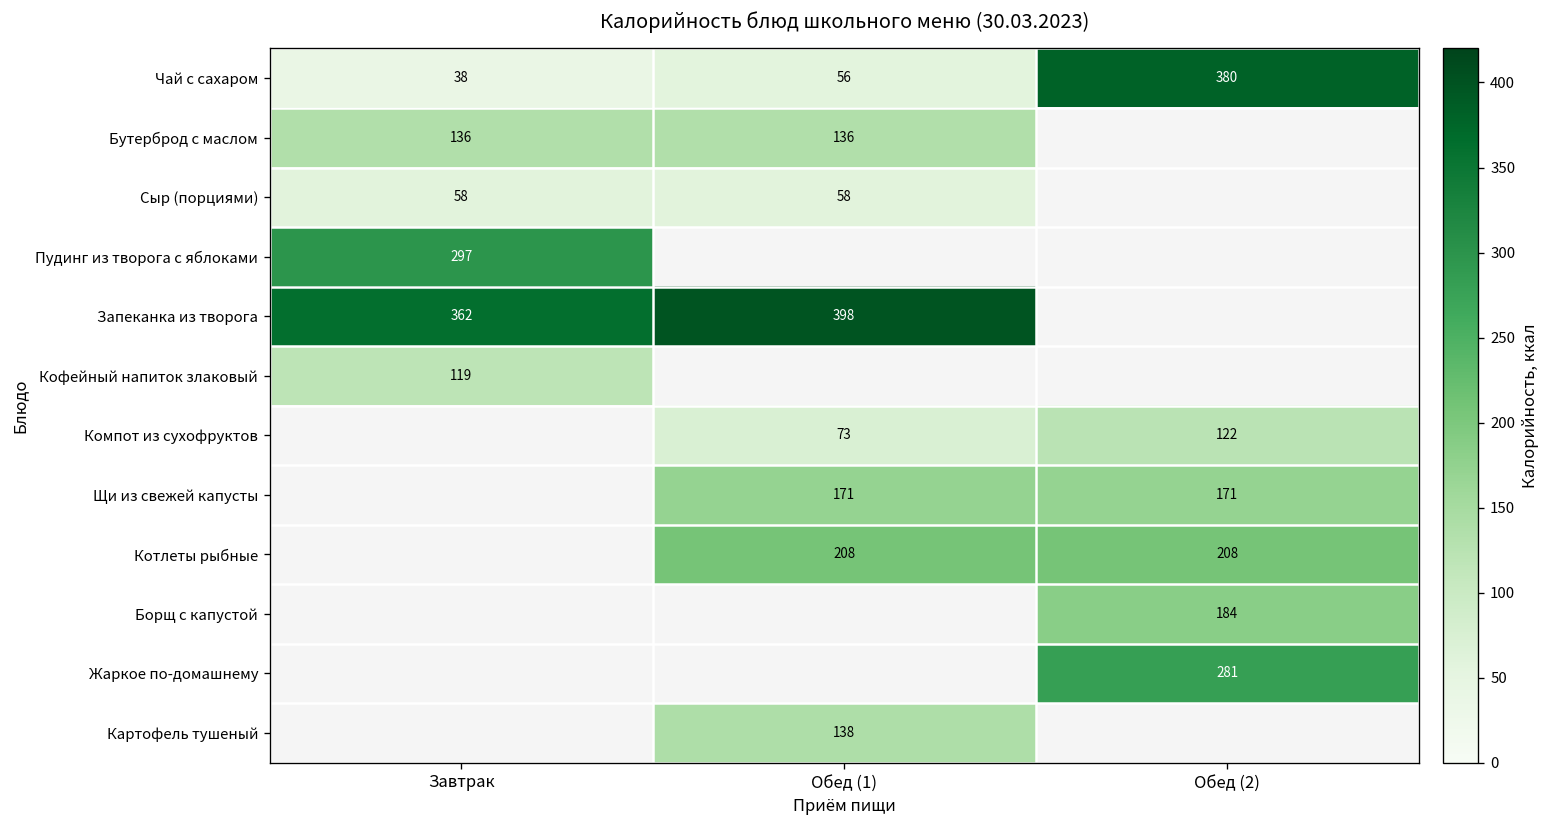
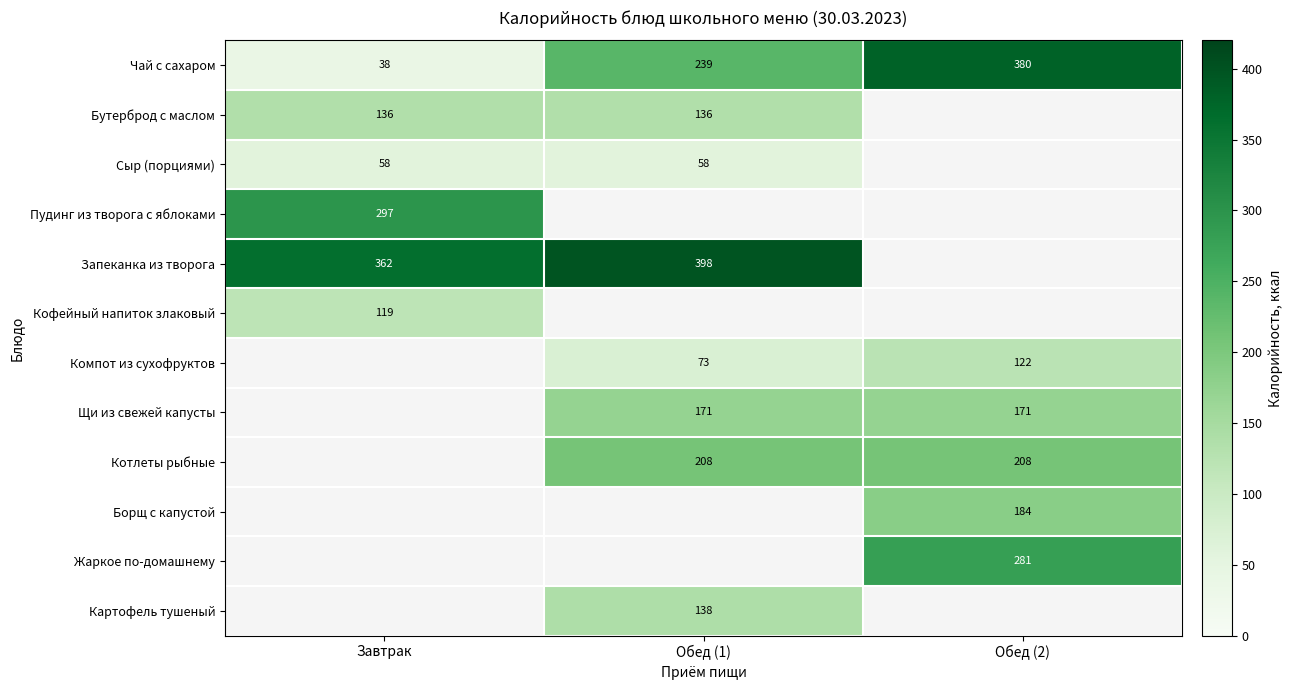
  {
    "Чай с сахаром": {
      "Завтрак": 38,
-     "Обед (1)": 56,
+     "Обед (1)": 239,
      "Обед (2)": 380
    },
    "Бутерброд с маслом": {
      "Завтрак": 136,
      "Обед (1)": 136
    },
    "Сыр (порциями)": {
      "Завтрак": 58,
      "Обед (1)": 58
    },
    "Пудинг из творога с яблоками": {
      "Завтрак": 297
    },
    "Запеканка из творога": {
      "Завтрак": 362,
      "Обед (1)": 398
    },
    "Кофейный напиток злаковый": {
      "Завтрак": 119
    },
    "Компот из сухофруктов": {
      "Обед (1)": 73,
      "Обед (2)": 122
    },
    "Щи из свежей капусты": {
      "Обед (1)": 171,
      "Обед (2)": 171
    },
    "Котлеты рыбные": {
      "Обед (1)": 208,
      "Обед (2)": 208
    },
    "Борщ с капустой": {
      "Обед (2)": 184
    },
    "Жаркое по-домашнему": {
      "Обед (2)": 281
    },
    "Картофель тушеный": {
      "Обед (1)": 138
    }
  }
